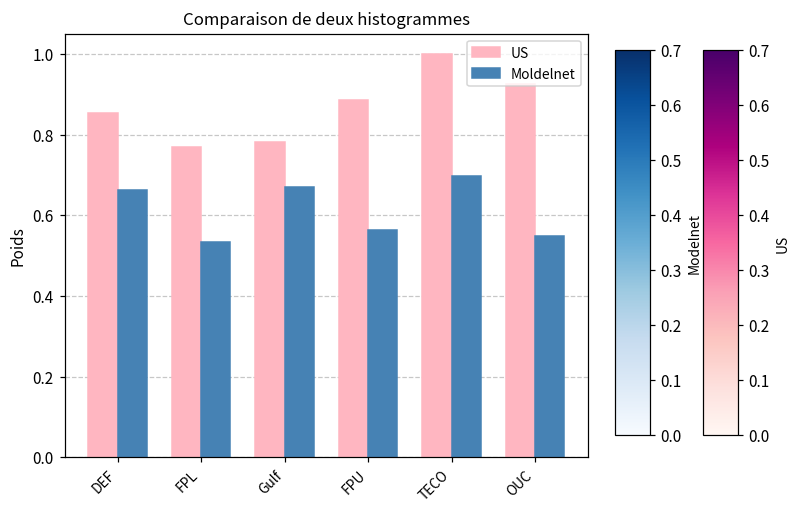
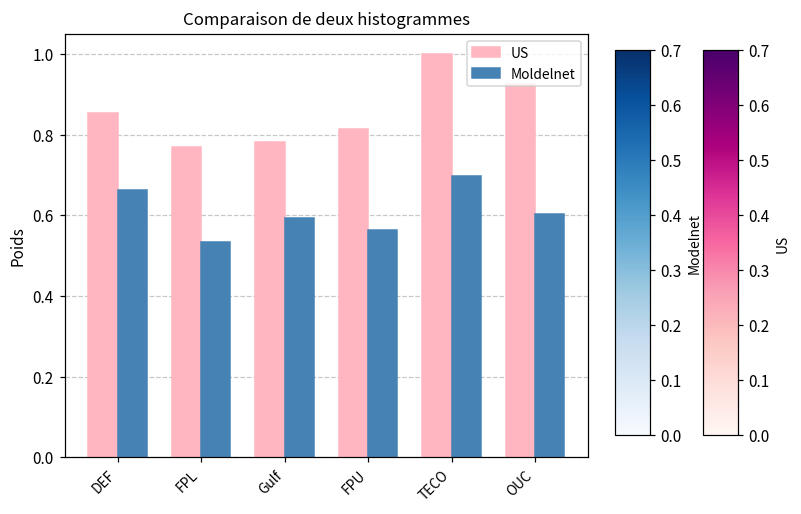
  {
    "US": {
      "DEF": 0.85,
      "FPL": 0.77,
      "Gulf": 0.78,
-     "FPU": 0.89,
+     "FPU": 0.81,
      "TECO": 1.00
    },
    "Moldelnet": {
      "DEF": 0.66,
      "FPL": 0.53,
-     "Gulf": 0.67,
+     "Gulf": 0.59,
      "FPU": 0.56,
      "TECO": 0.70,
-     "OUC": 0.55
+     "OUC": 0.60
    }
  }
